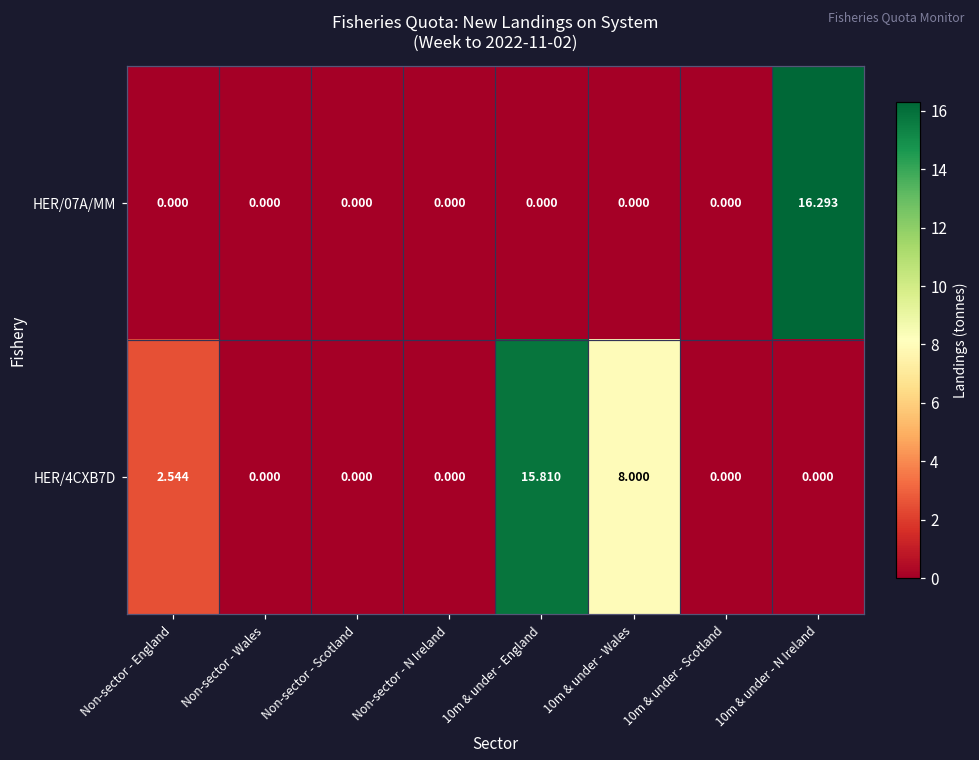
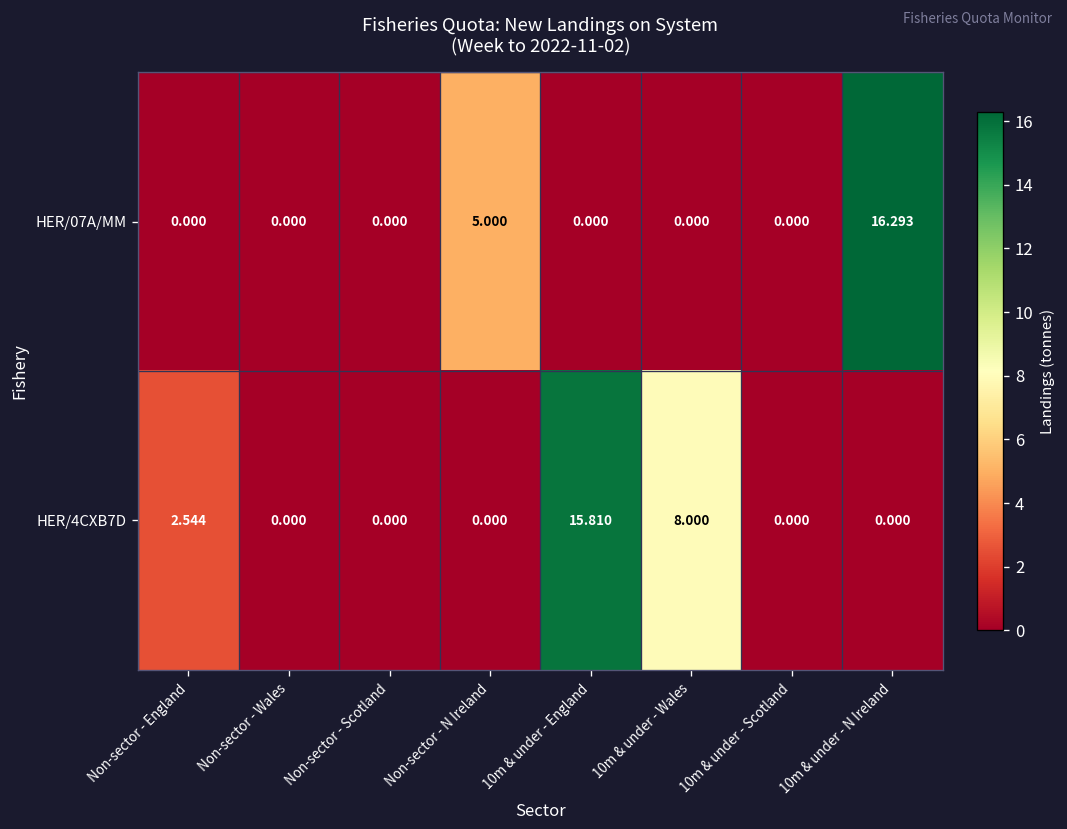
  {
    "HER/07A/MM": {
      "Non-sector - England": 0.000,
      "Non-sector - Wales": 0.000,
      "Non-sector - Scotland": 0.000,
-     "Non-sector - N Ireland": 0.000,
+     "Non-sector - N Ireland": 5.000,
      "10m & under - England": 0.000,
      "10m & under - Wales": 0.000,
      "10m & under - Scotland": 0.000,
      "10m & under - N Ireland": 16.293
    },
    "HER/4CXB7D": {
      "Non-sector - England": 2.544,
      "Non-sector - Wales": 0.000,
      "Non-sector - Scotland": 0.000,
      "Non-sector - N Ireland": 0.000,
      "10m & under - England": 15.810,
      "10m & under - Wales": 8.000,
      "10m & under - Scotland": 0.000,
      "10m & under - N Ireland": 0.000
    }
  }
